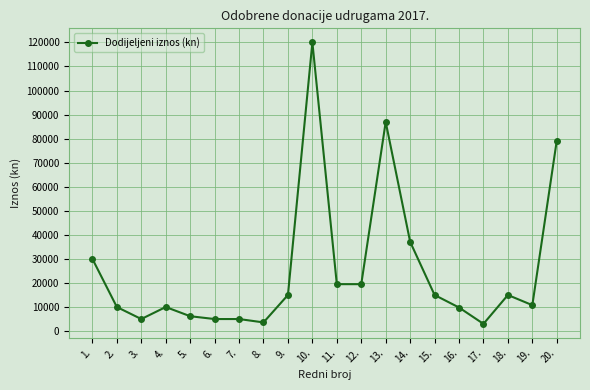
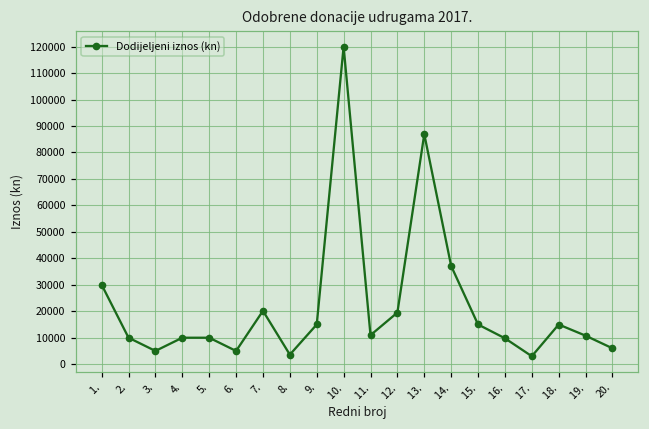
  {
    "1.": 30000,
    "2.": 10000,
    "3.": 5000,
    "4.": 10000,
-   "5.": 6000,
+   "5.": 10000,
    "6.": 5000,
-   "7.": 5000,
+   "7.": 20000,
    "8.": 4000,
    "9.": 15000,
    "10.": 120000,
-   "11.": 20000,
+   "11.": 11000,
    "12.": 20000,
    "13.": 87000,
    "14.": 37000,
    "15.": 15000,
    "16.": 10000,
    "17.": 3000,
    "18.": 15000,
    "19.": 11000,
-   "20.": 79000
+   "20.": 6000
  }
